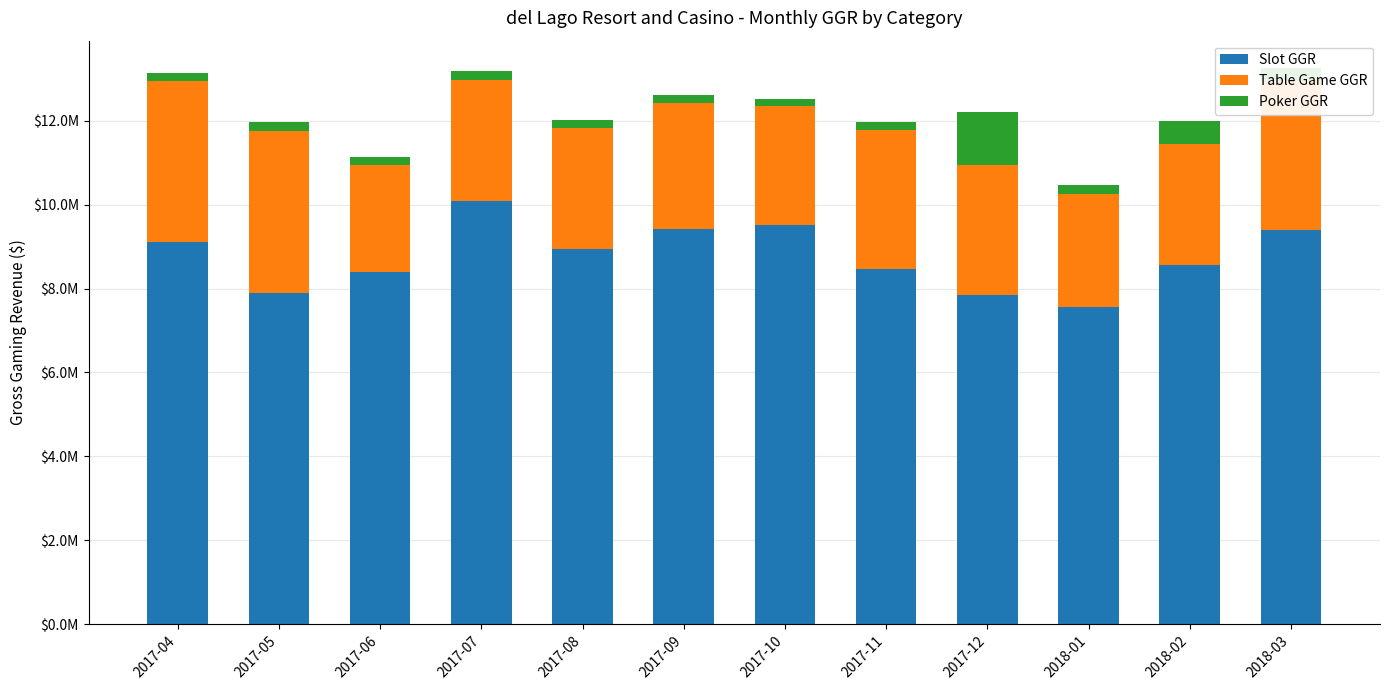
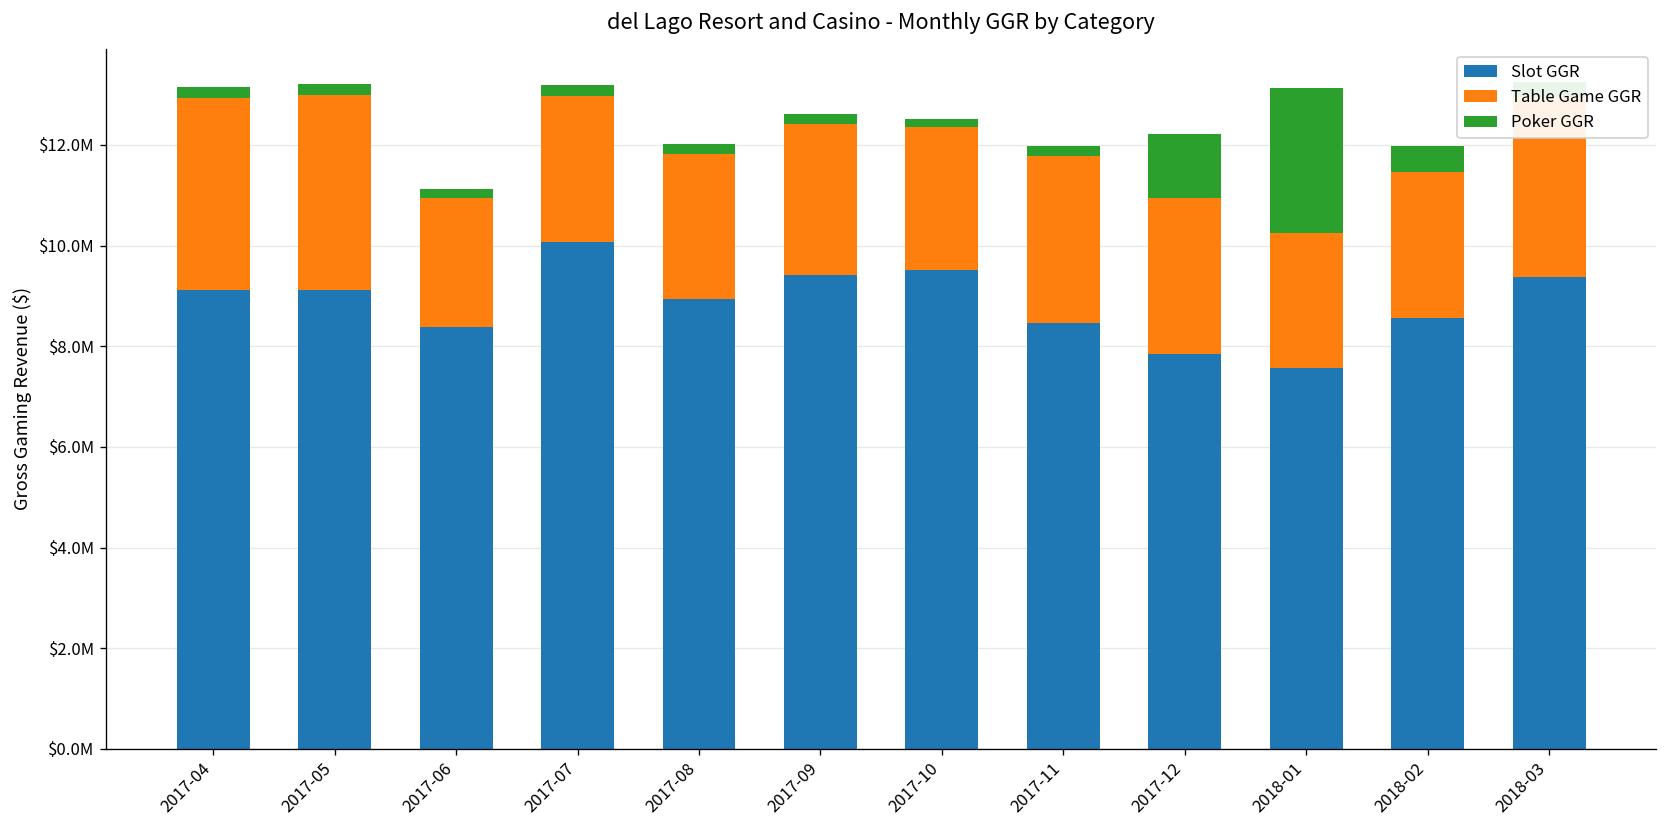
  {
    "Slot GGR": {
      "2017-04": "$9100000",
-     "2017-05": "$7900000",
+     "2017-05": "$9100000",
      "2017-06": "$8400000",
      "2017-07": "$10100000",
      "2017-08": "$8900000",
      "2017-09": "$9400000",
      "2017-10": "$9500000",
      "2017-11": "$8500000",
      "2017-12": "$7900000",
      "2018-01": "$7600000",
      "2018-02": "$8600000",
      "2018-03": "$9400000"
    },
    "Table Game GGR": {
      "2017-04": "$3800000",
      "2017-05": "$3900000",
      "2017-06": "$2600000",
      "2017-07": "$2900000",
      "2017-08": "$2900000",
      "2017-09": "$3000000",
      "2017-10": "$2800000",
      "2017-11": "$3300000",
      "2017-12": "$3100000",
      "2018-01": "$2700000",
      "2018-02": "$2900000"
    },
    "Poker GGR": {
      "2017-04": "$200000",
      "2017-05": "$200000",
      "2017-06": "$200000",
      "2017-07": "$200000",
      "2017-08": "$200000",
      "2017-09": "$200000",
      "2017-10": "$200000",
      "2017-11": "$200000",
      "2017-12": "$1300000",
-     "2018-01": "$200000",
+     "2018-01": "$2900000",
      "2018-02": "$500000"
    }
  }
